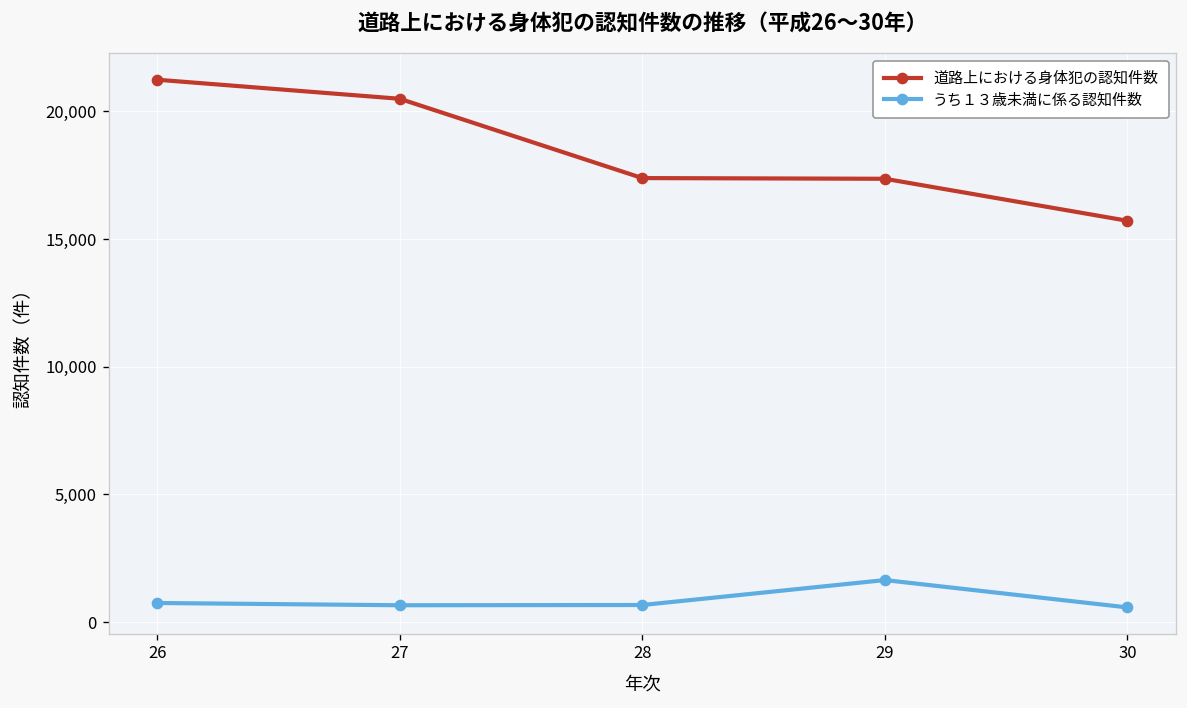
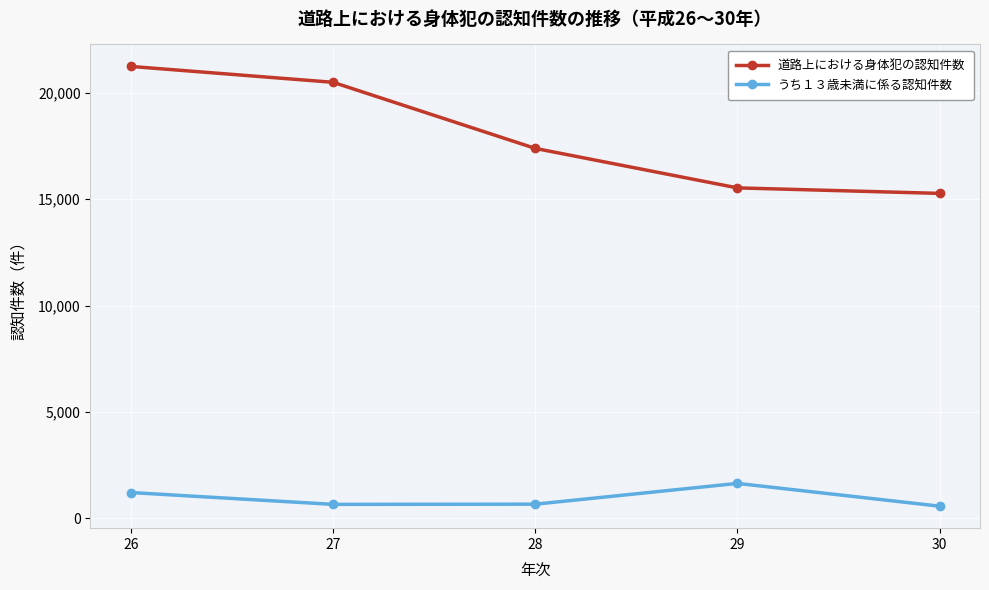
  {
    "道路上における身体犯の認知件数": {
      "26": "21,200",
      "27": "20,500",
      "28": "17,400",
-     "29": "17,400",
-     "30": "15,700"
+     "29": "15,500",
+     "30": "15,300"
    },
    "うち１３歳未満に係る認知件数": {
-     "26": "700",
+     "26": "1,200",
      "27": "700",
      "28": "700",
      "29": "1,600",
      "30": "600"
    }
  }
